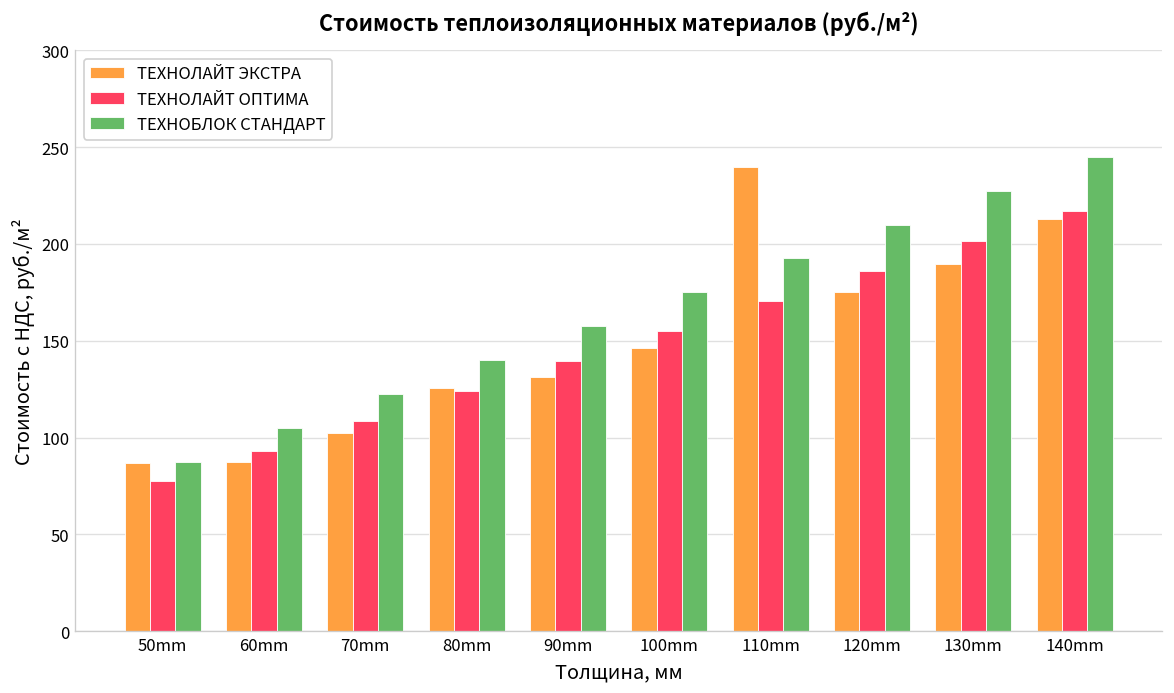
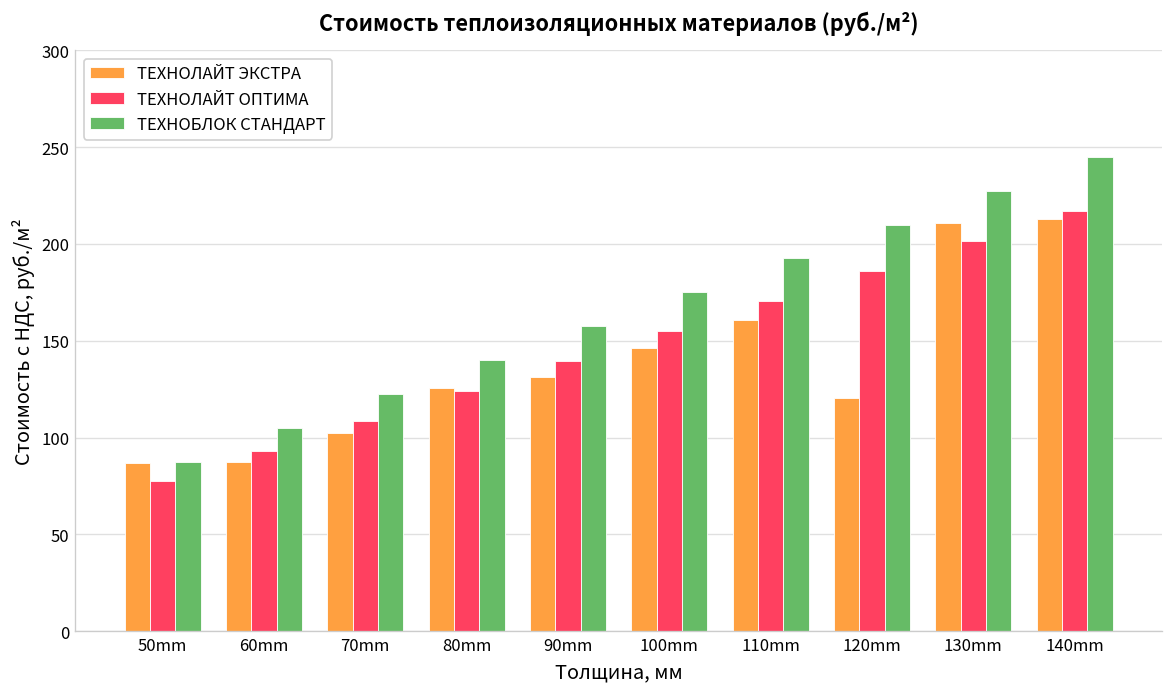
  {
    "ТЕХНОЛАЙТ ЭКСТРА": {
      "50mm": 87,
      "60mm": 88,
      "70mm": 102,
      "80mm": 125,
      "90mm": 131,
      "100mm": 146,
-     "110mm": 240,
-     "120mm": 175,
-     "130mm": 190,
+     "110mm": 161,
+     "120mm": 120,
+     "130mm": 211,
      "140mm": 213
    },
    "ТЕХНОЛАЙТ ОПТИМА": {
      "50mm": 78,
      "60mm": 93,
      "70mm": 109,
      "80mm": 124,
      "90mm": 140,
      "100mm": 155,
      "110mm": 171,
      "120mm": 186,
      "130mm": 202,
      "140mm": 217
    },
    "ТЕХНОБЛОК СТАНДАРТ": {
      "50mm": 88,
      "60mm": 105,
      "70mm": 123,
      "80mm": 140,
      "90mm": 158,
      "100mm": 175,
      "110mm": 193,
      "120mm": 210,
      "130mm": 228,
      "140mm": 245
    }
  }
